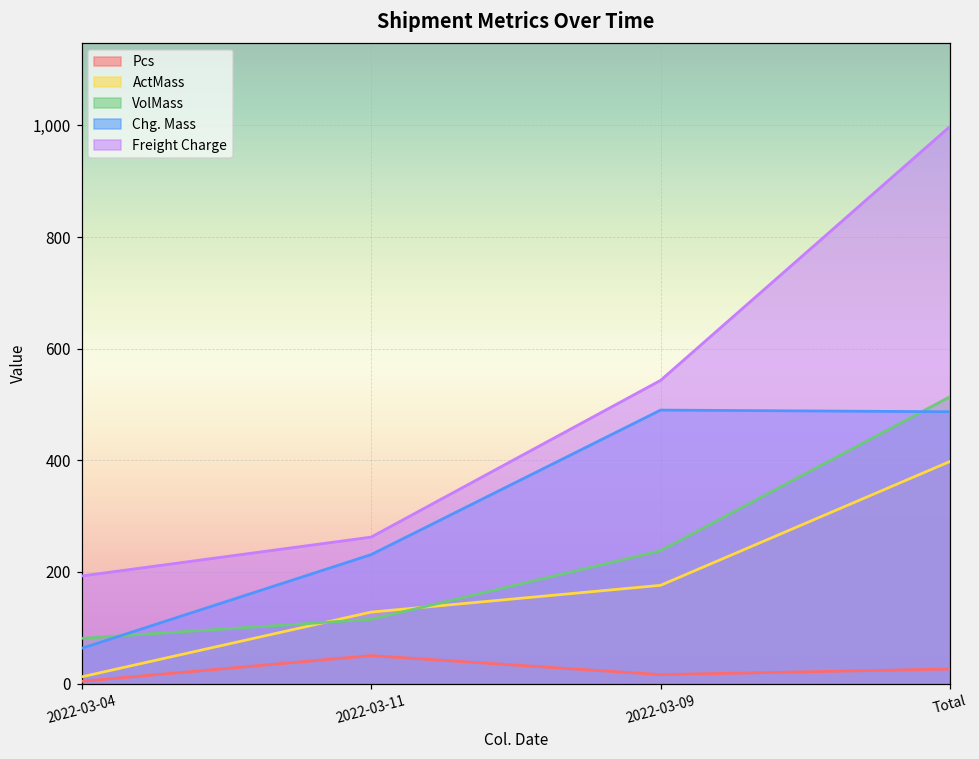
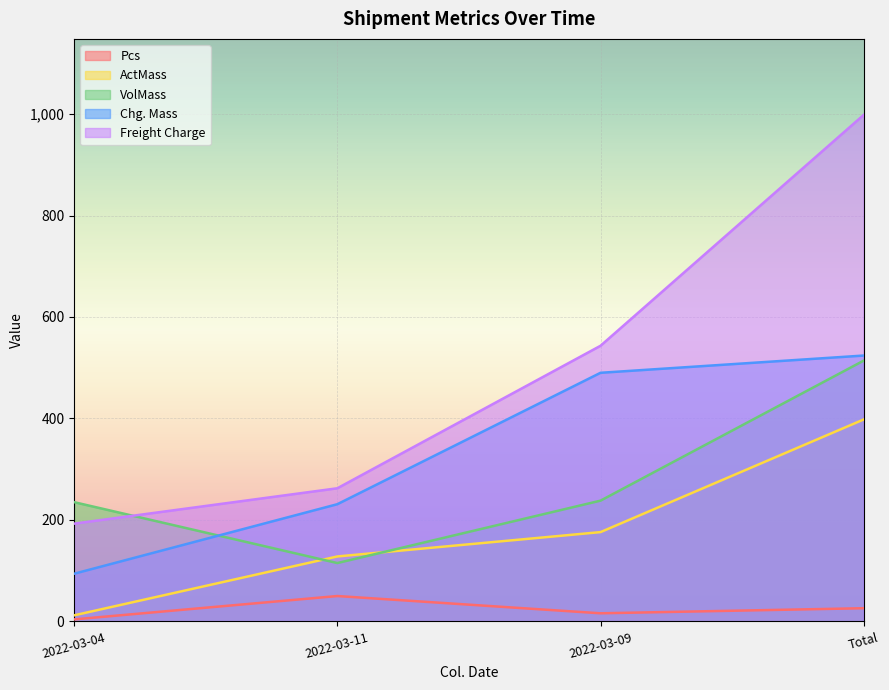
  {
    "Pcs": {
      "2022-03-04": "0",
      "2022-03-11": "50",
      "2022-03-09": "20",
      "Total": "30"
    },
    "ActMass": {
      "2022-03-04": "10",
      "2022-03-11": "130",
      "2022-03-09": "180",
      "Total": "400"
    },
    "VolMass": {
-     "2022-03-04": "80",
+     "2022-03-04": "240",
      "2022-03-11": "120",
      "2022-03-09": "240",
      "Total": "510"
    },
    "Chg. Mass": {
-     "2022-03-04": "60",
+     "2022-03-04": "90",
      "2022-03-11": "230",
      "2022-03-09": "490",
-     "Total": "490"
+     "Total": "520"
    },
    "Freight Charge": {
      "2022-03-04": "190",
      "2022-03-11": "260",
      "2022-03-09": "540",
      "Total": "1,000"
    }
  }
